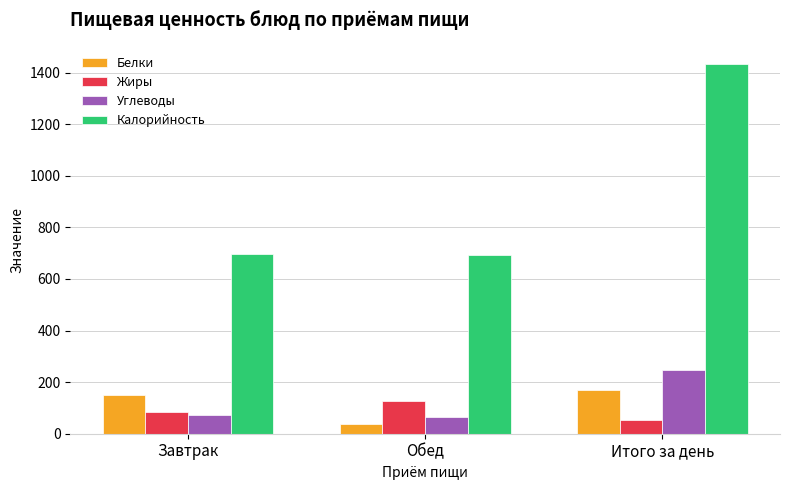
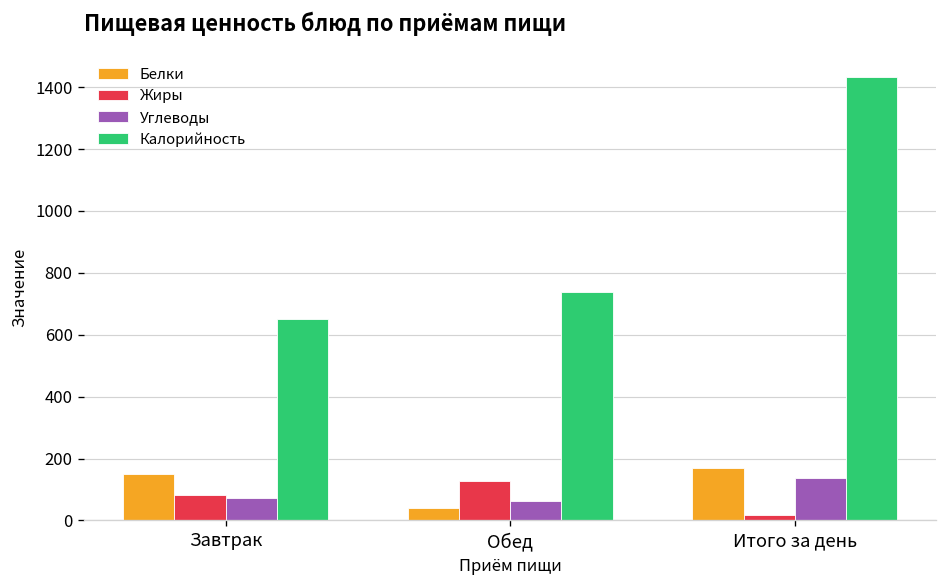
  {
    "Белки": {
      "Завтрак": 150,
      "Обед": 40,
      "Итого за день": 170
    },
    "Жиры": {
      "Завтрак": 80,
      "Обед": 130,
-     "Итого за день": 50
+     "Итого за день": 20
    },
    "Углеводы": {
      "Завтрак": 70,
      "Обед": 60,
-     "Итого за день": 250
+     "Итого за день": 140
    },
    "Калорийность": {
-     "Завтрак": 700,
-     "Обед": 690,
+     "Завтрак": 650,
+     "Обед": 740,
      "Итого за день": 1430
    }
  }
